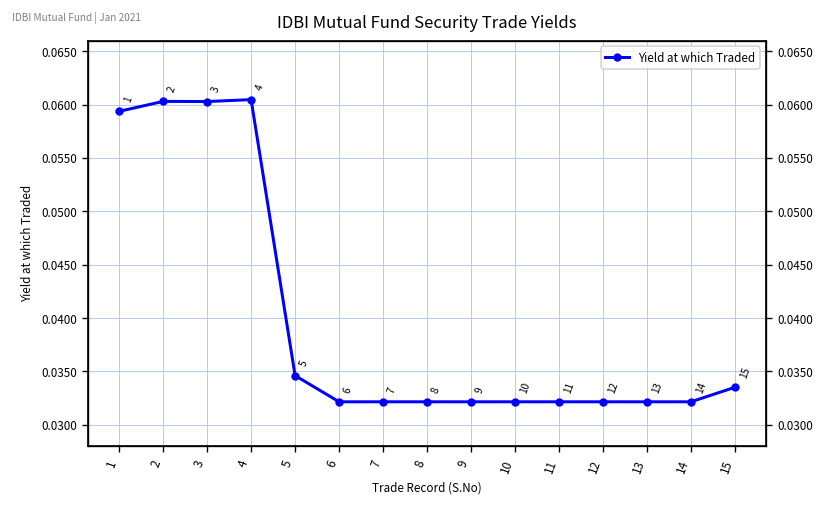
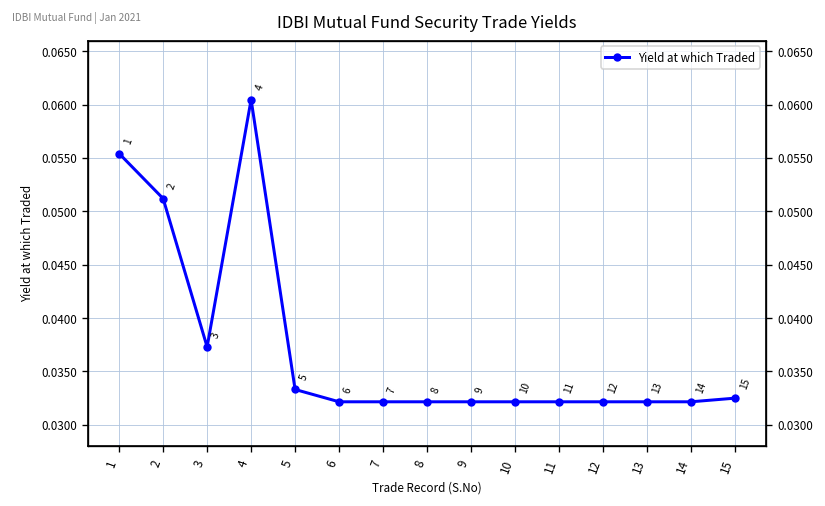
  {
-   "1": 0.059,
-   "2": 0.060,
-   "3": 0.060,
-   "5": 0.035,
-   "15": 0.034
+   "1": 0.055,
+   "2": 0.051,
+   "3": 0.037,
+   "5": 0.033,
+   "15": 0.032
  }
